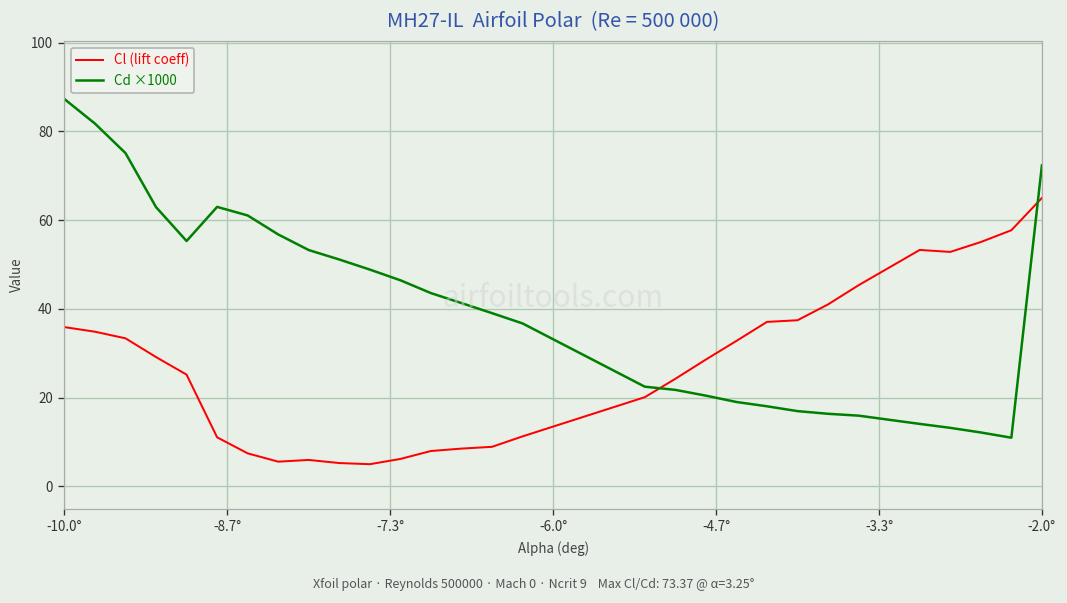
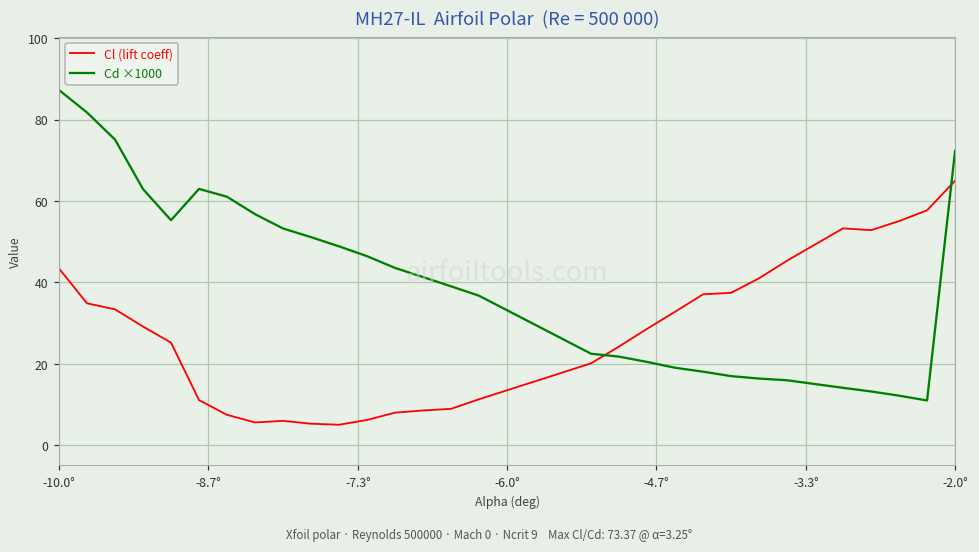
  {
    "Cl (lift coeff)": {
-     "-10.0°": 36,
+     "-10.0°": 43,
      "-2.0°": 65
    },
    "Cd ×1000": {
      "-10.0°": 87,
      "-2.0°": 72
    }
  }
